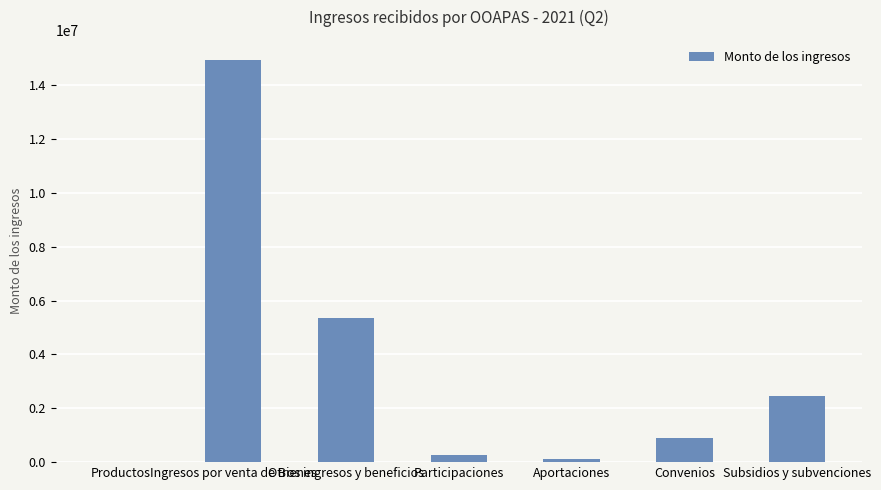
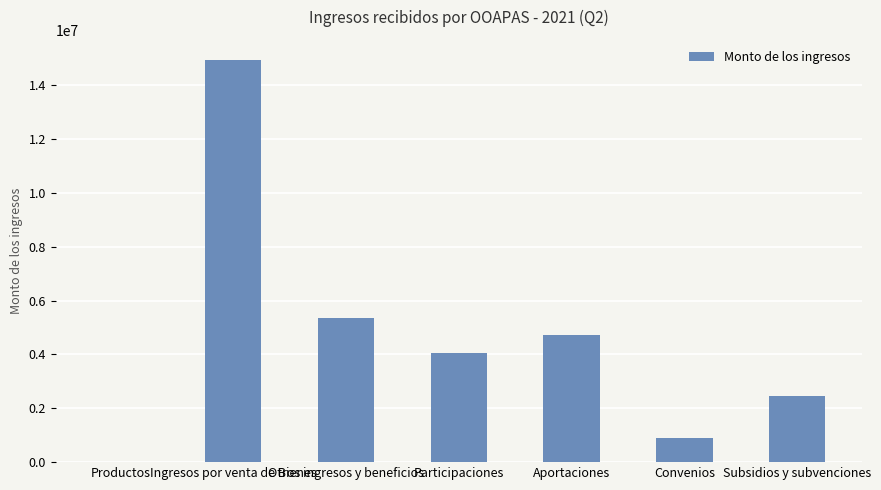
  {
-   "Participaciones": 300000,
-   "Aportaciones": 100000,
+   "Participaciones": 4000000,
+   "Aportaciones": 4700000,
    "Convenios": 900000,
    "Subsidios y subvenciones": 2500000
  }
